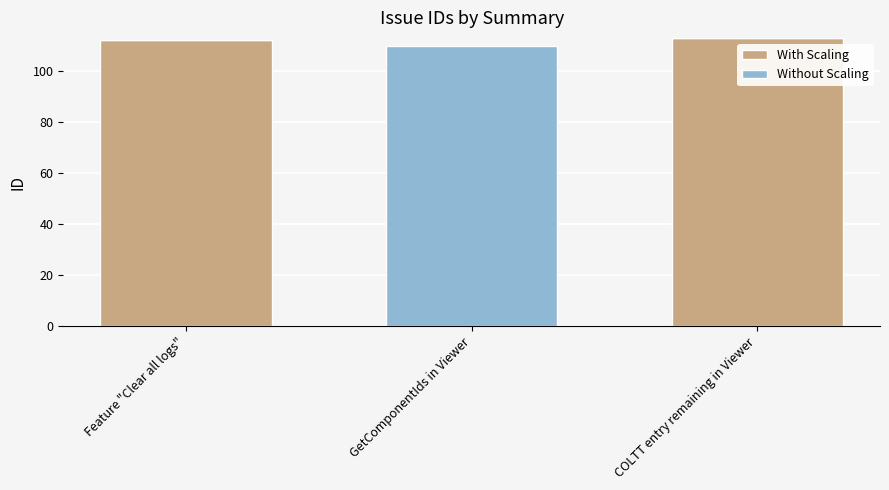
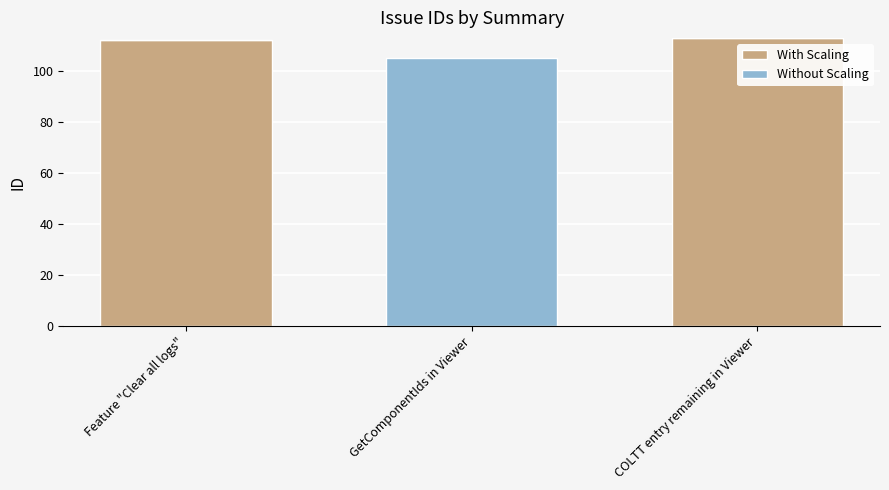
  {
    "With Scaling": {
      "Feature \"Clear all logs\"": 112,
      "GetComponentIds in Viewer": 0,
      "COLTT entry remaining in Viewer": 113
    },
    "Without Scaling": {
-     "GetComponentIds in Viewer": 110
+     "GetComponentIds in Viewer": 105
    }
  }
